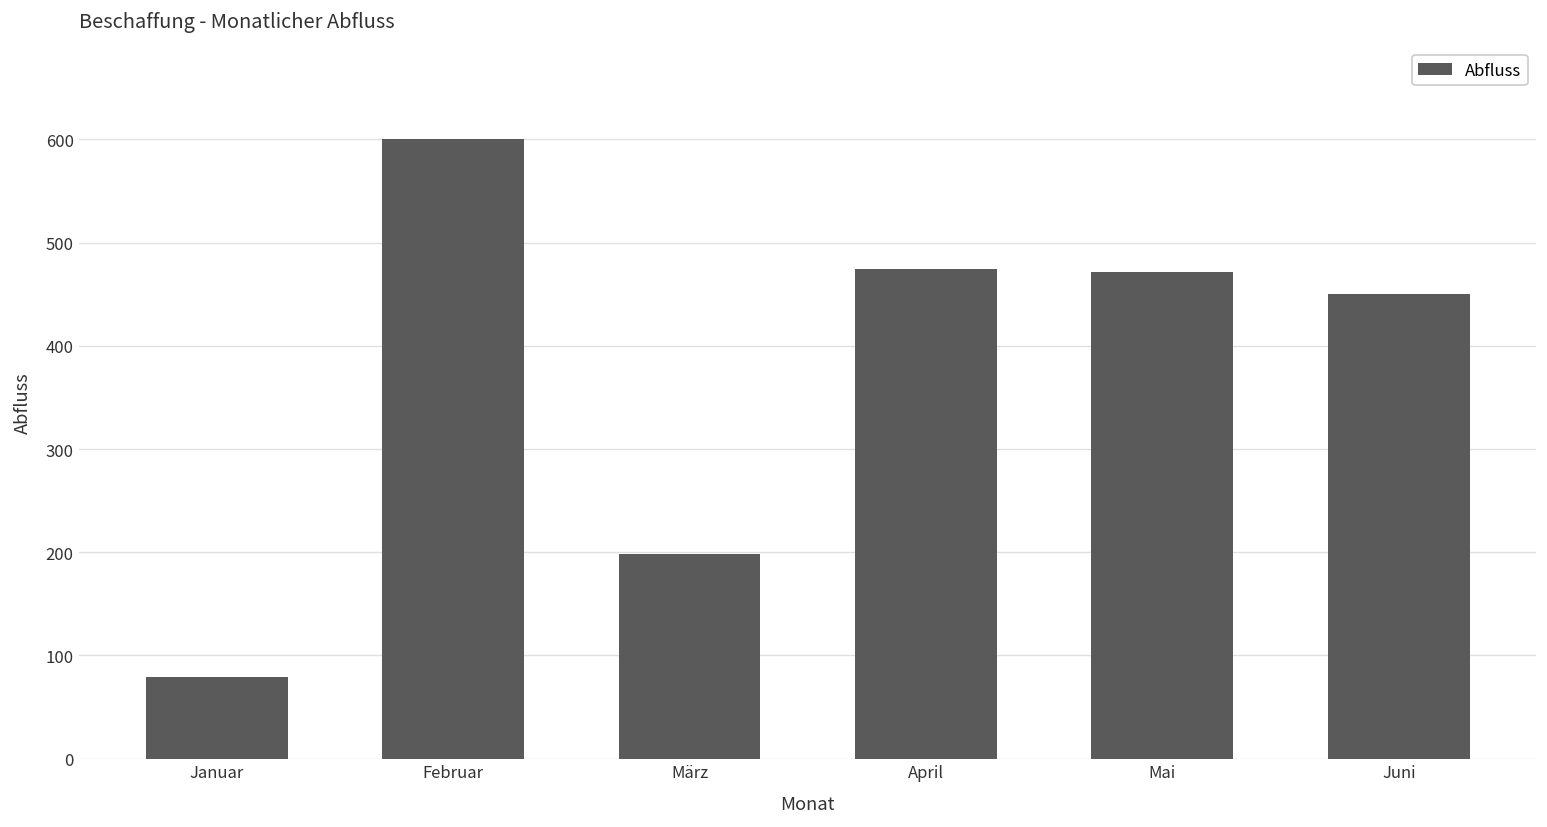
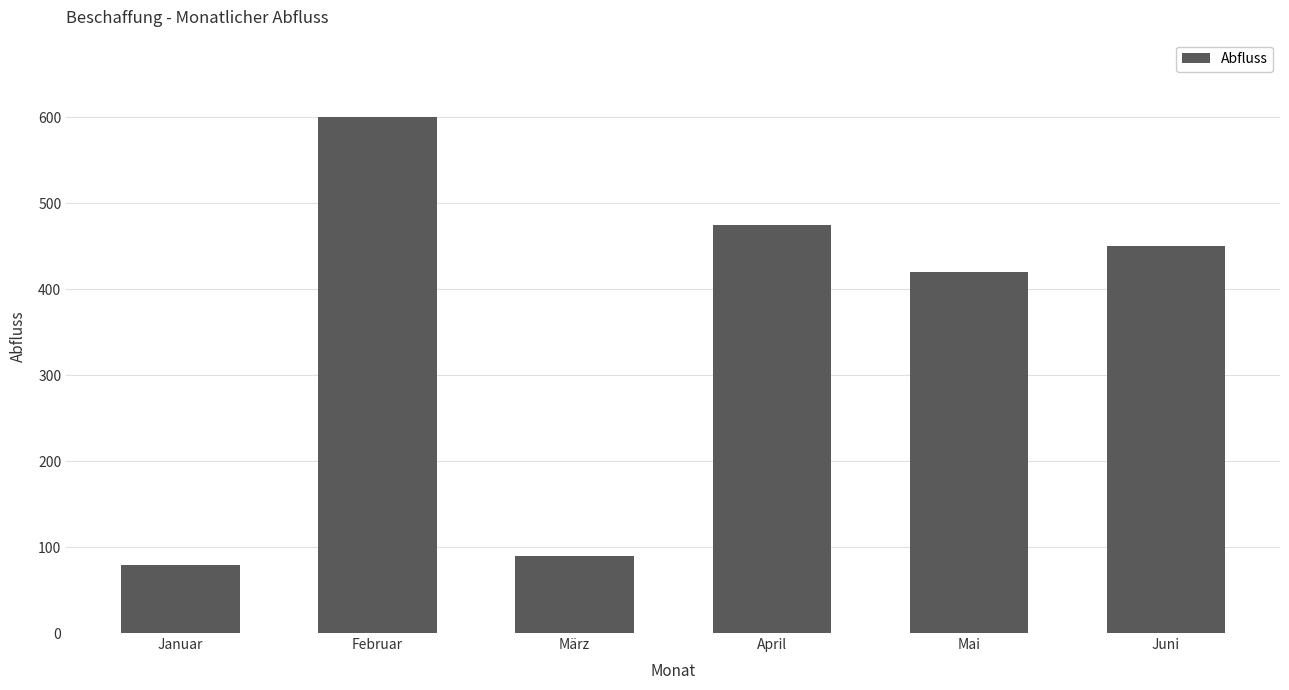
  {
    "Januar": 80,
    "Februar": 600,
-   "März": 200,
+   "März": 90,
    "April": 470,
-   "Mai": 470,
+   "Mai": 420,
    "Juni": 450
  }
